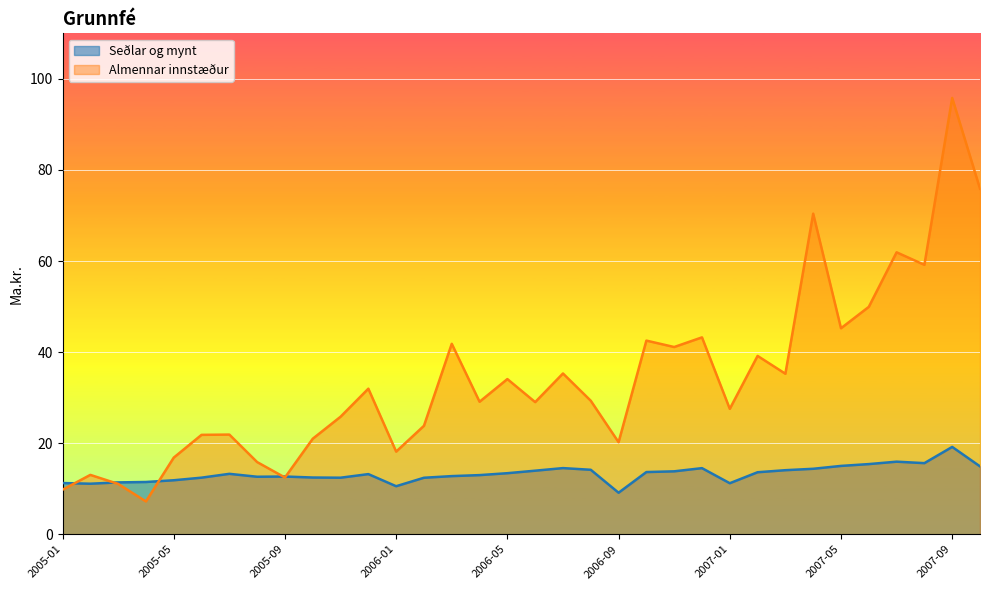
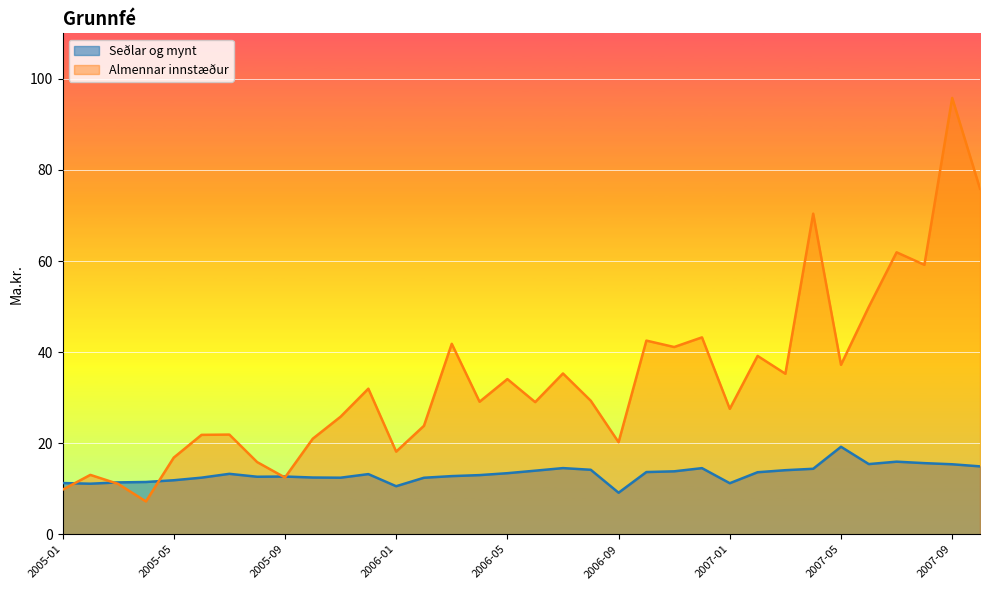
  {
    "Seðlar og mynt": {
      "2005-01": 11,
      "2005-05": 12,
      "2006-01": 11,
      "2006-05": 13,
      "2006-09": 9,
      "2007-01": 11,
-     "2007-05": 15,
-     "2007-09": 19
+     "2007-05": 19,
+     "2007-09": 15
    },
    "Almennar innstæður": {
      "2005-01": 10,
      "2005-05": 17,
      "2006-01": 18,
      "2006-05": 34,
      "2006-09": 20,
      "2007-01": 28,
-     "2007-05": 45,
+     "2007-05": 37,
      "2007-09": 96
    }
  }
